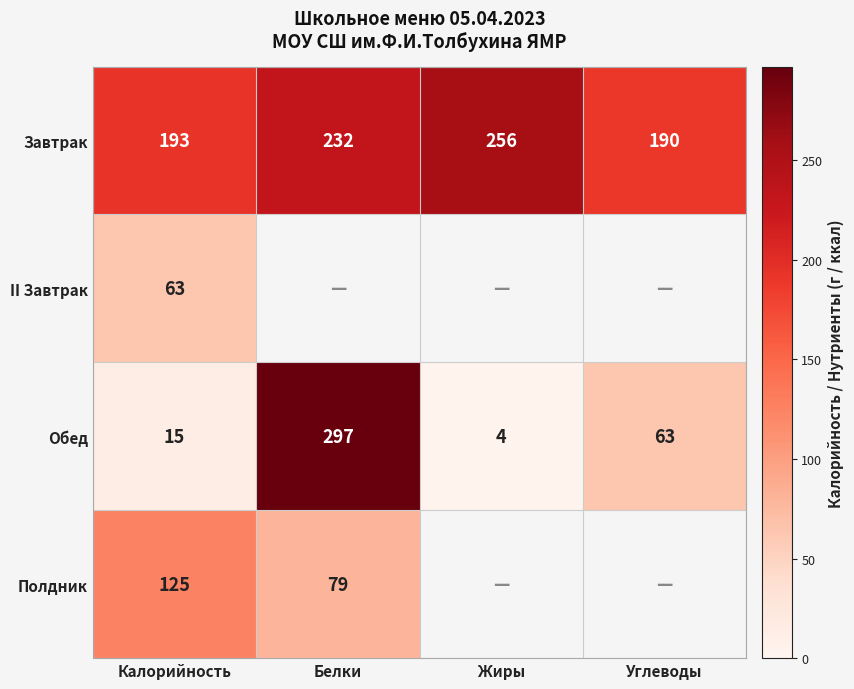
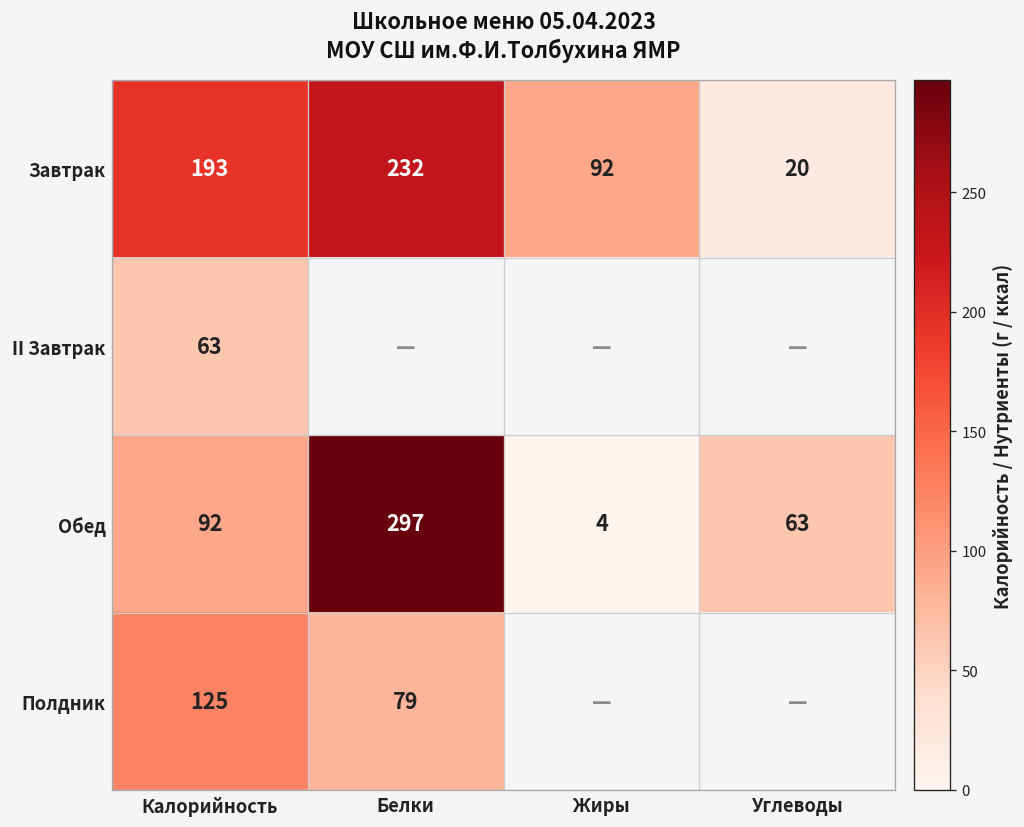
  {
    "Завтрак": {
-     "Жиры": 256,
-     "Углеводы": 190
+     "Жиры": 92,
+     "Углеводы": 20
    },
    "Обед": {
-     "Калорийность": 15
+     "Калорийность": 92
    }
  }
